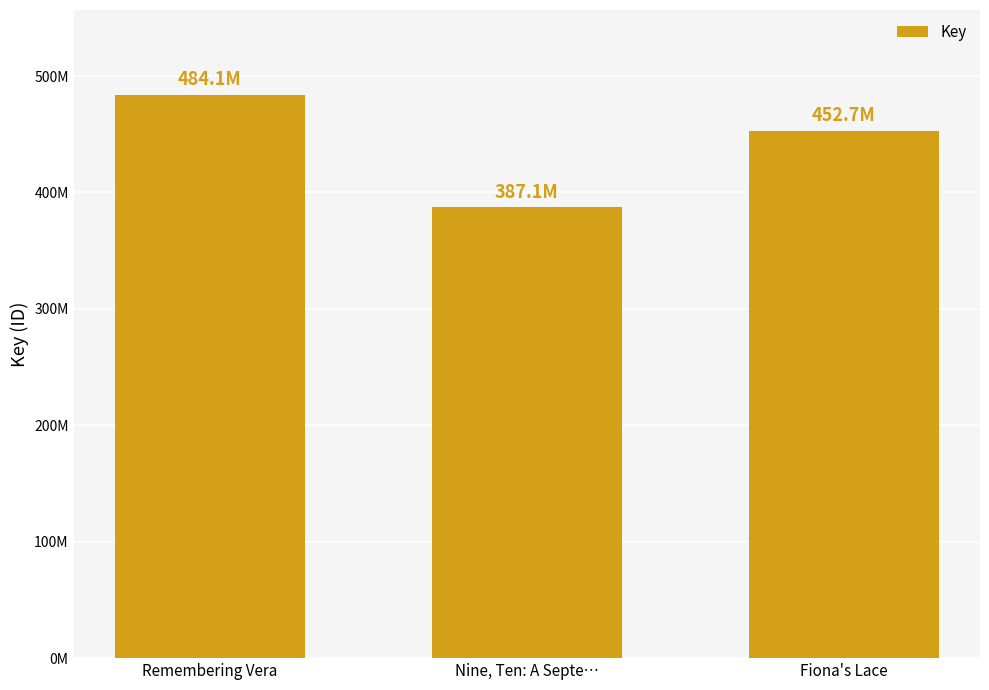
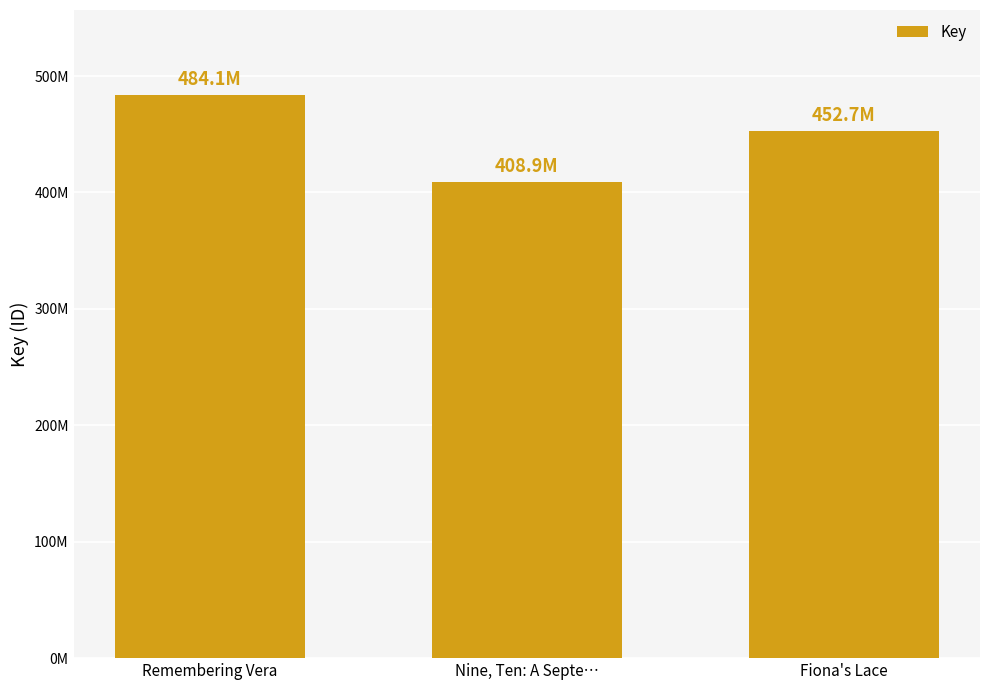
  {
    "Remembering Vera": "484.1M",
-   "Nine, Ten: A Septe…": "387.1M",
+   "Nine, Ten: A Septe…": "408.9M",
    "Fiona's Lace": "452.7M"
  }
